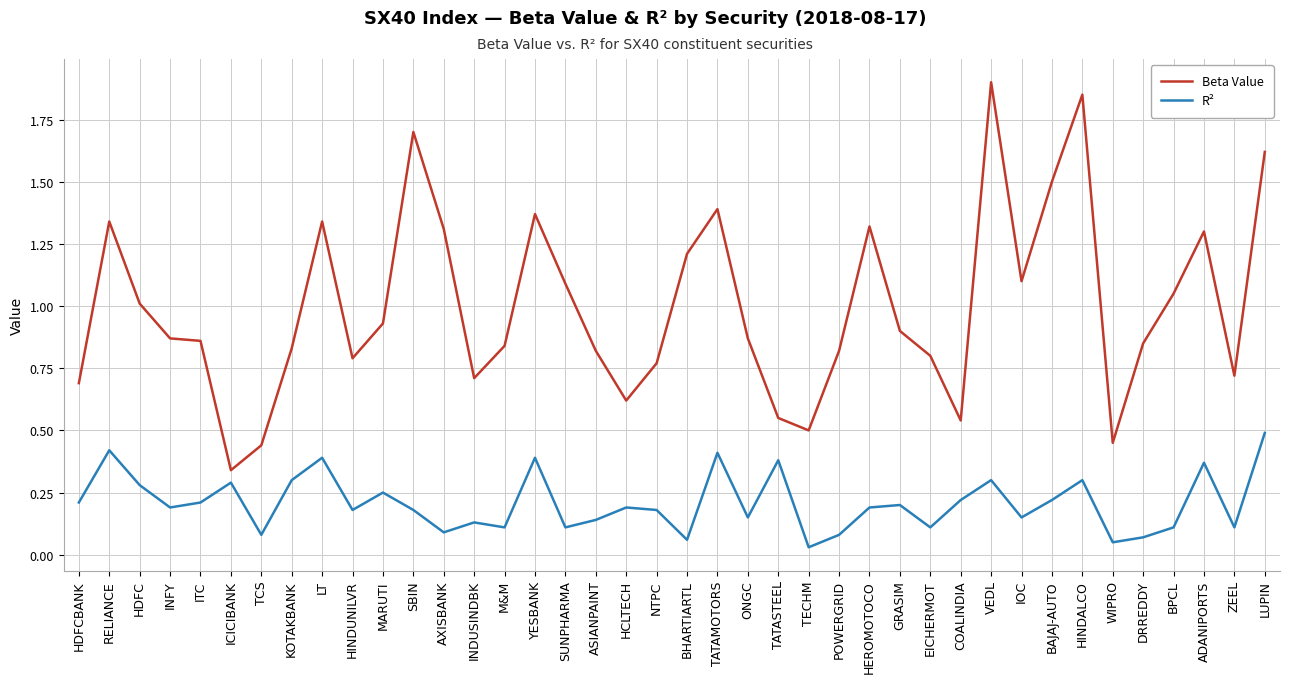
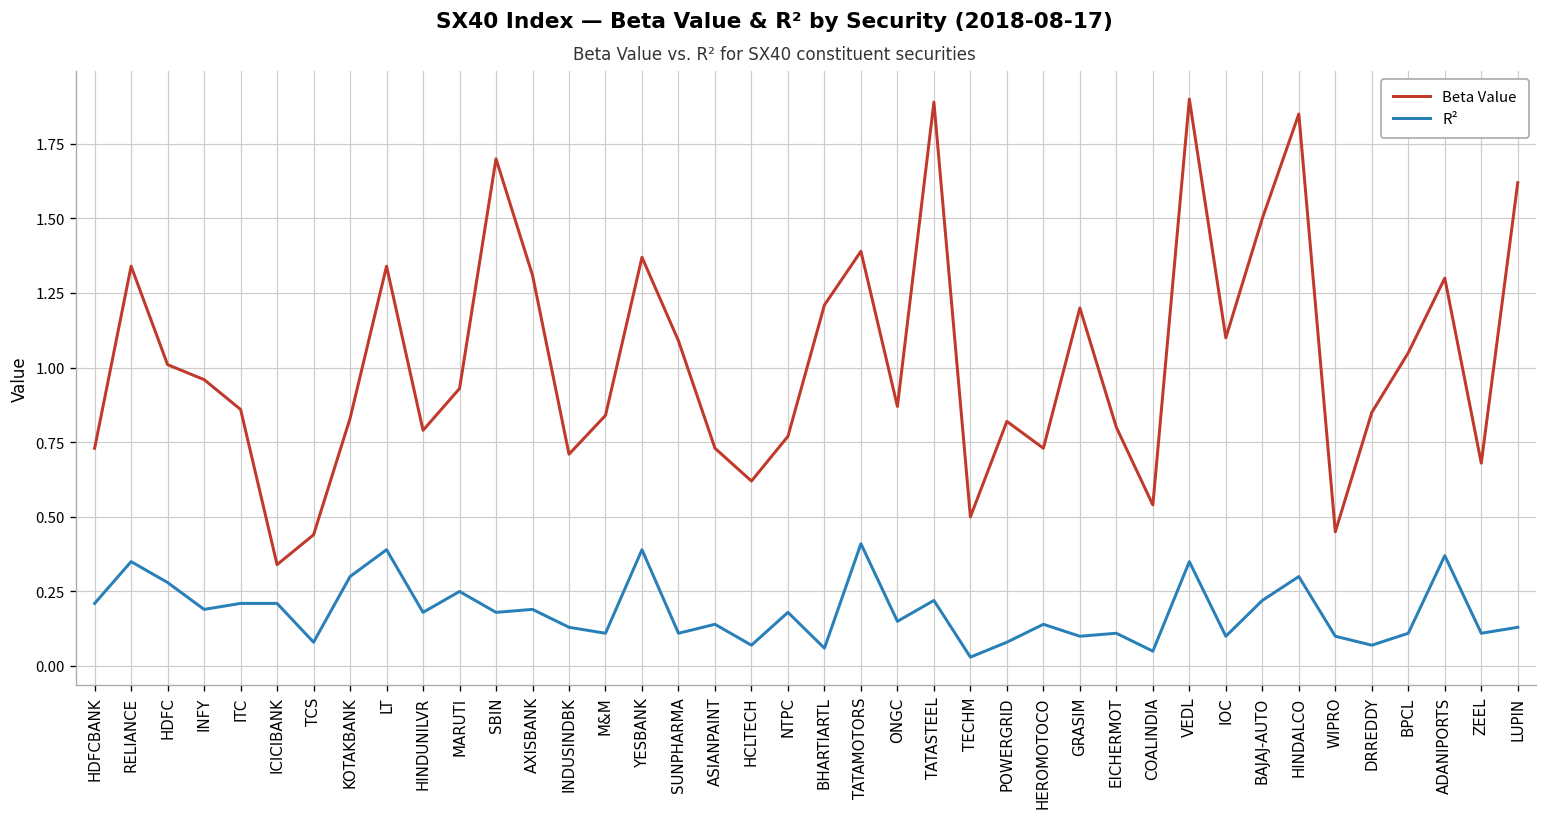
  {
    "Beta Value": {
-     "HDFCBANK": 0.69,
+     "HDFCBANK": 0.73,
      "RELIANCE": 1.34,
      "HDFC": 1.01,
-     "INFY": 0.87,
+     "INFY": 0.96,
      "ITC": 0.86,
      "ICICIBANK": 0.34,
      "TCS": 0.44,
      "KOTAKBANK": 0.83,
      "LT": 1.34,
      "HINDUNILVR": 0.79,
      "MARUTI": 0.93,
      "SBIN": 1.70,
      "AXISBANK": 1.31,
      "INDUSINDBK": 0.71,
      "M&M": 0.84,
      "YESBANK": 1.37,
      "SUNPHARMA": 1.09,
-     "ASIANPAINT": 0.82,
+     "ASIANPAINT": 0.73,
      "HCLTECH": 0.62,
      "NTPC": 0.77,
      "BHARTIARTL": 1.21,
      "TATAMOTORS": 1.39,
      "ONGC": 0.87,
-     "TATASTEEL": 0.55,
+     "TATASTEEL": 1.89,
      "TECHM": 0.50,
      "POWERGRID": 0.82,
-     "HEROMOTOCO": 1.32,
-     "GRASIM": 0.9,
+     "HEROMOTOCO": 0.73,
+     "GRASIM": 1.2,
      "EICHERMOT": 0.80,
      "COALINDIA": 0.54,
      "VEDL": 1.90,
      "IOC": 1.10,
      "BAJAJ-AUTO": 1.50,
      "HINDALCO": 1.85,
      "WIPRO": 0.45,
      "DRREDDY": 0.85,
      "BPCL": 1.05,
      "ADANIPORTS": 1.30,
-     "ZEEL": 0.72,
+     "ZEEL": 0.68,
      "LUPIN": 1.62
    },
    "R²": {
      "HDFCBANK": 0.21,
-     "RELIANCE": 0.42,
+     "RELIANCE": 0.35,
      "HDFC": 0.28,
      "INFY": 0.19,
      "ITC": 0.21,
-     "ICICIBANK": 0.29,
+     "ICICIBANK": 0.21,
      "TCS": 0.08,
      "KOTAKBANK": 0.30,
      "LT": 0.39,
      "HINDUNILVR": 0.18,
      "MARUTI": 0.25,
      "SBIN": 0.18,
-     "AXISBANK": 0.09,
+     "AXISBANK": 0.19,
      "INDUSINDBK": 0.13,
      "M&M": 0.11,
      "YESBANK": 0.39,
      "SUNPHARMA": 0.11,
      "ASIANPAINT": 0.14,
-     "HCLTECH": 0.19,
+     "HCLTECH": 0.07,
      "NTPC": 0.18,
      "BHARTIARTL": 0.06,
      "TATAMOTORS": 0.41,
      "ONGC": 0.15,
-     "TATASTEEL": 0.38,
+     "TATASTEEL": 0.22,
      "TECHM": 0.03,
      "POWERGRID": 0.08,
-     "HEROMOTOCO": 0.19,
-     "GRASIM": 0.2,
+     "HEROMOTOCO": 0.14,
+     "GRASIM": 0.1,
      "EICHERMOT": 0.11,
-     "COALINDIA": 0.22,
-     "VEDL": 0.30,
-     "IOC": 0.15,
+     "COALINDIA": 0.05,
+     "VEDL": 0.35,
+     "IOC": 0.10,
      "BAJAJ-AUTO": 0.22,
      "HINDALCO": 0.30,
-     "WIPRO": 0.05,
+     "WIPRO": 0.10,
      "DRREDDY": 0.07,
      "BPCL": 0.11,
      "ADANIPORTS": 0.37,
      "ZEEL": 0.11,
-     "LUPIN": 0.49
+     "LUPIN": 0.13
    }
  }
